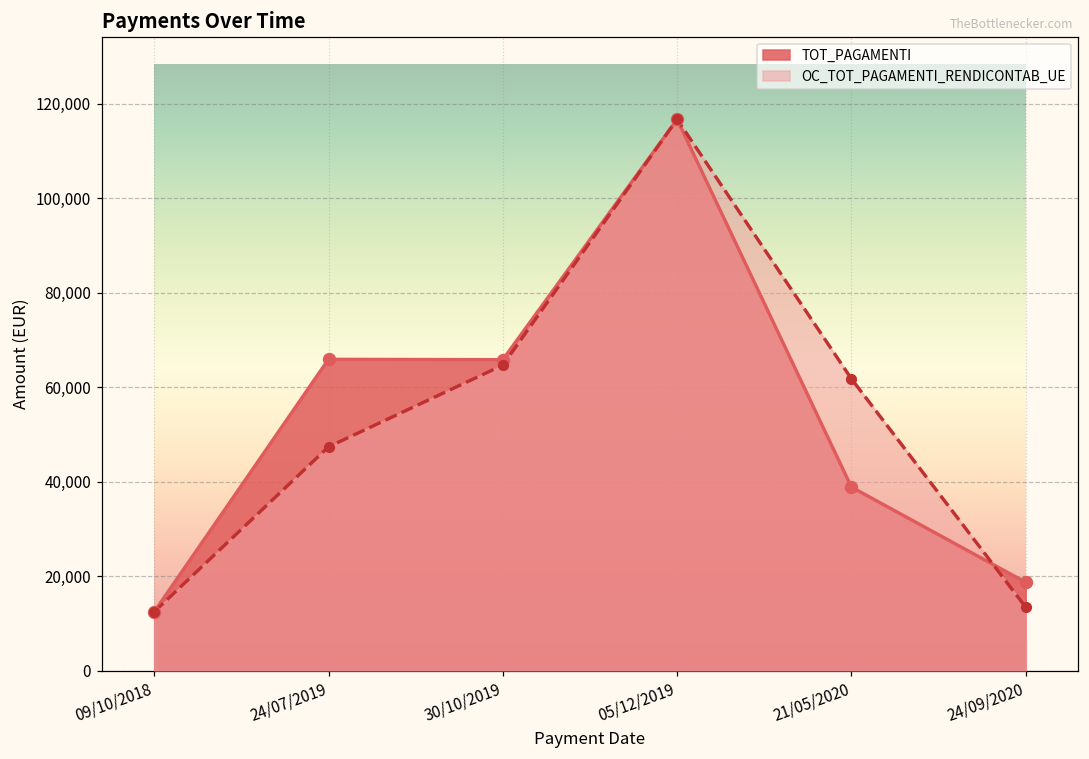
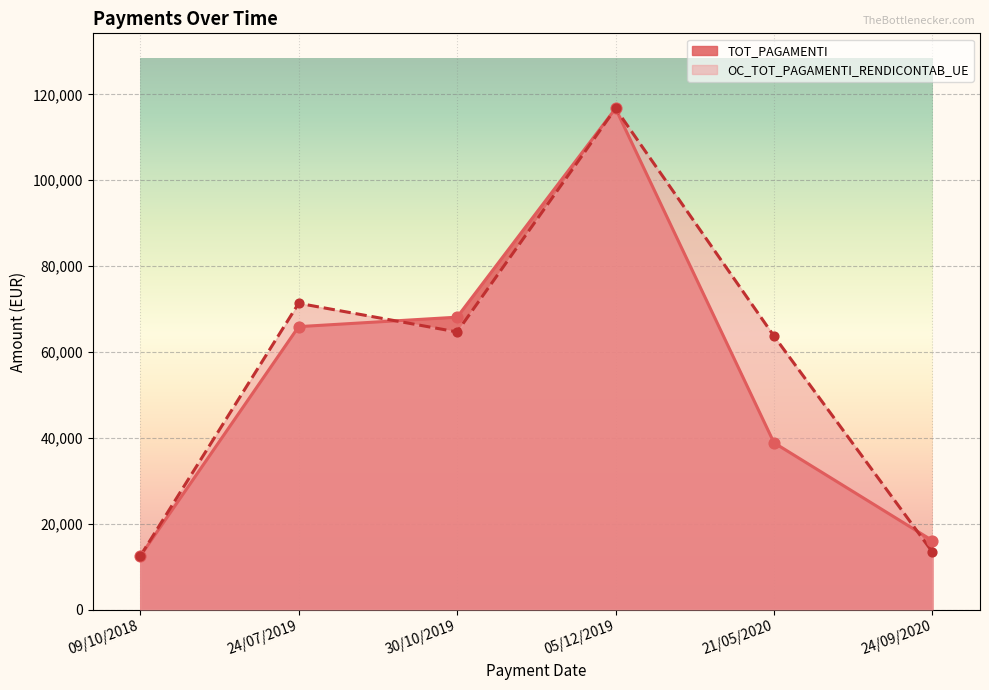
  {
    "TOT_PAGAMENTI": {
      "24/07/2019": "66,000",
-     "30/10/2019": "66,000",
+     "30/10/2019": "68,000",
      "21/05/2020": "39,000",
-     "24/09/2020": "19,000"
+     "24/09/2020": "16,000"
    },
    "OC_TOT_PAGAMENTI_RENDICONTAB_UE": {
-     "24/07/2019": "47,000",
+     "24/07/2019": "71,000",
      "30/10/2019": "65,000",
-     "21/05/2020": "62,000",
+     "21/05/2020": "64,000",
      "24/09/2020": "13,000"
    }
  }
